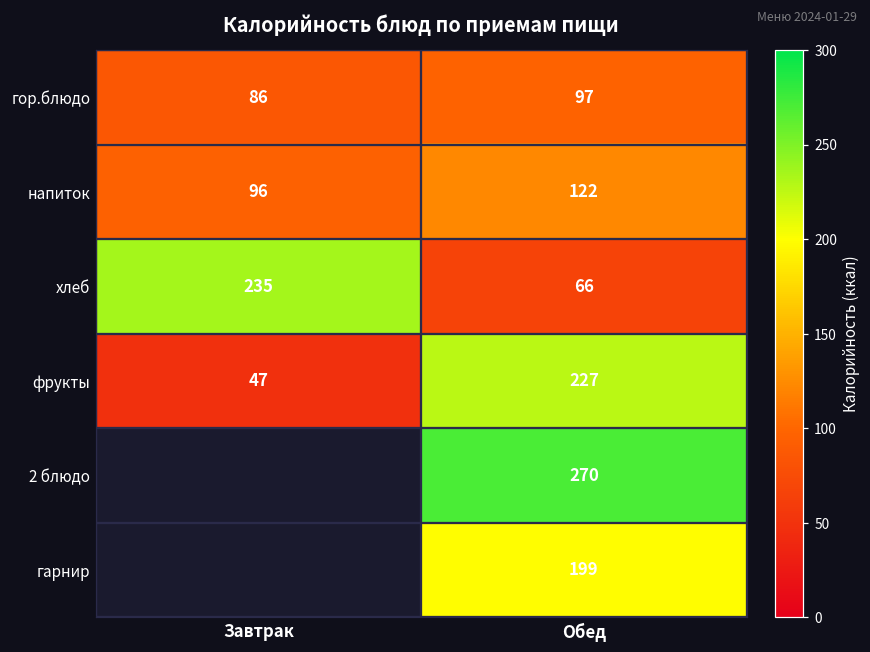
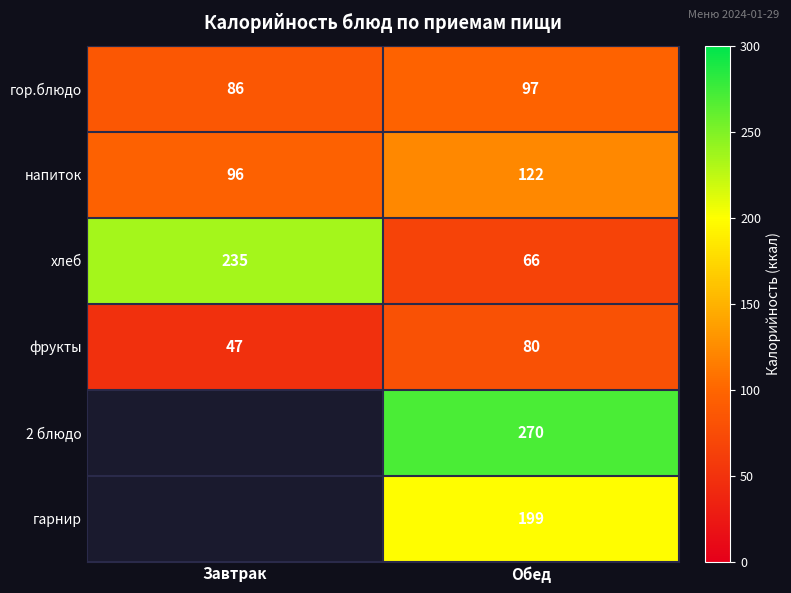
  {
    "гор.блюдо": {
      "Завтрак": 86,
      "Обед": 97
    },
    "напиток": {
      "Завтрак": 96,
      "Обед": 122
    },
    "хлеб": {
      "Завтрак": 235,
      "Обед": 66
    },
    "фрукты": {
      "Завтрак": 47,
-     "Обед": 227
+     "Обед": 80
    },
    "2 блюдо": {
      "Обед": 270
    },
    "гарнир": {
      "Обед": 199
    }
  }
